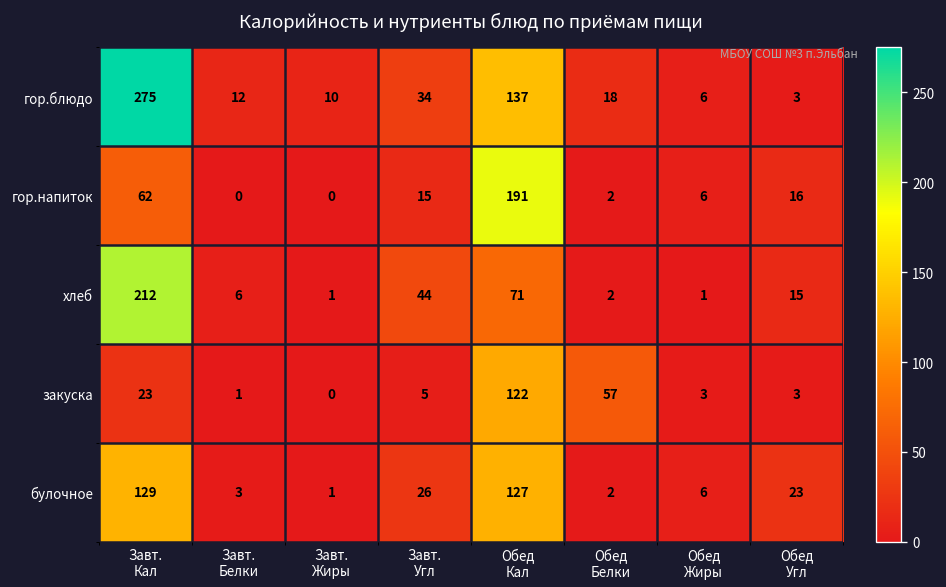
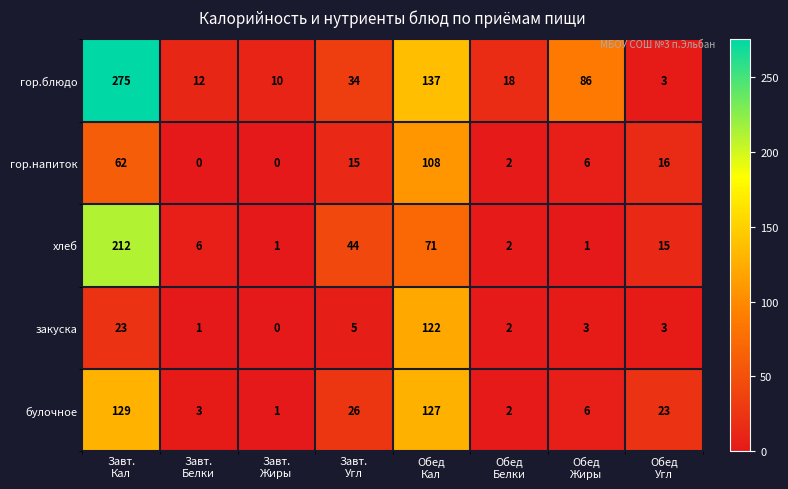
  {
    "гор.блюдо": {
      "Завт. Кал": 275,
      "Завт. Белки": 12,
      "Завт. Жиры": 10,
      "Завт. Угл": 34,
      "Обед Кал": 137,
      "Обед Белки": 18,
-     "Обед Жиры": 6
+     "Обед Жиры": 86
    },
    "гор.напиток": {
      "Завт. Кал": 62,
      "Завт. Белки": 0,
      "Завт. Жиры": 0,
      "Завт. Угл": 15,
-     "Обед Кал": 191,
+     "Обед Кал": 108,
      "Обед Белки": 2,
      "Обед Жиры": 6,
      "Обед Угл": 16
    },
    "хлеб": {
      "Завт. Кал": 212,
      "Завт. Белки": 6,
      "Завт. Жиры": 1,
      "Завт. Угл": 44,
      "Обед Кал": 71,
      "Обед Белки": 2,
      "Обед Жиры": 1,
      "Обед Угл": 15
    },
    "закуска": {
      "Завт. Кал": 23,
      "Завт. Белки": 1,
      "Завт. Жиры": 0,
      "Завт. Угл": 5,
      "Обед Кал": 122,
-     "Обед Белки": 57,
+     "Обед Белки": 2,
      "Обед Жиры": 3,
      "Обед Угл": 3
    },
    "булочное": {
      "Завт. Кал": 129,
      "Завт. Белки": 3,
      "Завт. Жиры": 1,
      "Завт. Угл": 26,
      "Обед Кал": 127,
      "Обед Белки": 2,
      "Обед Жиры": 6,
      "Обед Угл": 23
    }
  }
